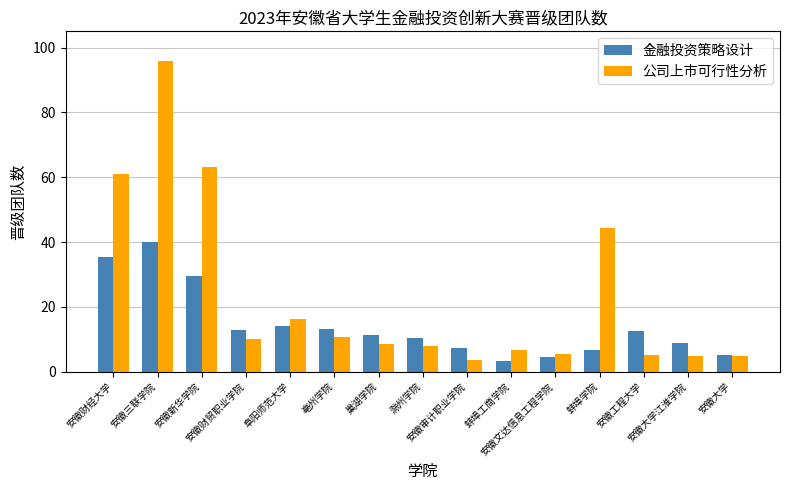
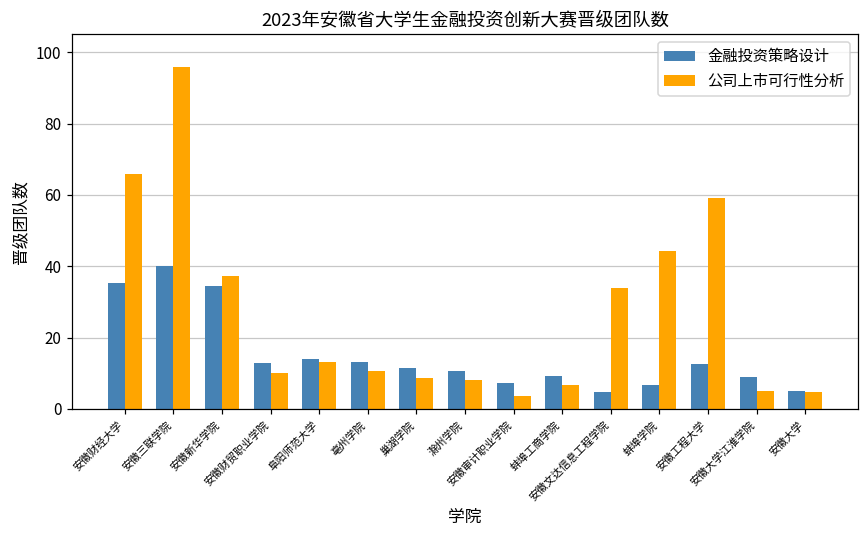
  {
    "金融投资策略设计": {
      "安徽财经大学": 35,
      "安徽三联学院": 40,
-     "安徽新华学院": 30,
+     "安徽新华学院": 35,
      "安徽财贸职业学院": 13,
      "阜阳师范大学": 14,
      "亳州学院": 13,
      "巢湖学院": 11,
      "滁州学院": 11,
      "安徽审计职业学院": 7,
-     "蚌埠工商学院": 3,
+     "蚌埠工商学院": 9,
      "安徽文达信息工程学院": 5,
      "蚌埠学院": 7,
      "安徽工程大学": 13,
      "安徽大学江淮学院": 9,
      "安徽大学": 5
    },
    "公司上市可行性分析": {
-     "安徽财经大学": 61,
+     "安徽财经大学": 66,
      "安徽三联学院": 96,
-     "安徽新华学院": 63,
+     "安徽新华学院": 37,
      "安徽财贸职业学院": 10,
-     "阜阳师范大学": 16,
+     "阜阳师范大学": 13,
      "亳州学院": 11,
      "巢湖学院": 9,
      "滁州学院": 8,
      "安徽审计职业学院": 4,
      "蚌埠工商学院": 7,
-     "安徽文达信息工程学院": 6,
+     "安徽文达信息工程学院": 34,
      "蚌埠学院": 44,
-     "安徽工程大学": 5,
+     "安徽工程大学": 59,
      "安徽大学江淮学院": 5,
      "安徽大学": 5
    }
  }
